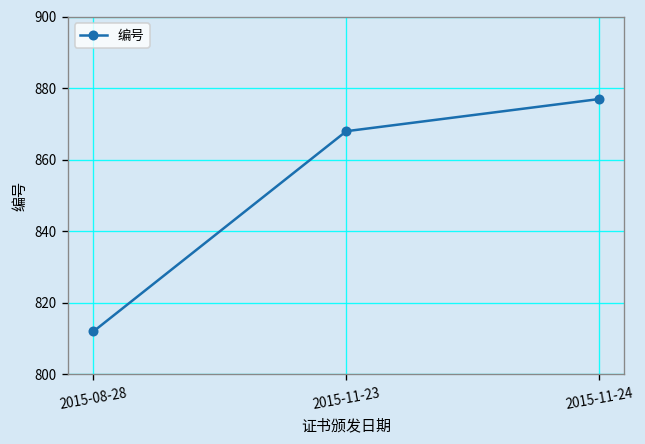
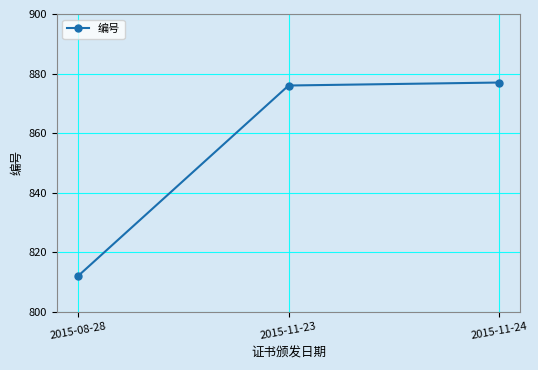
  {
    "2015-08-28": 812,
-   "2015-11-23": 868,
+   "2015-11-23": 876,
    "2015-11-24": 877
  }
